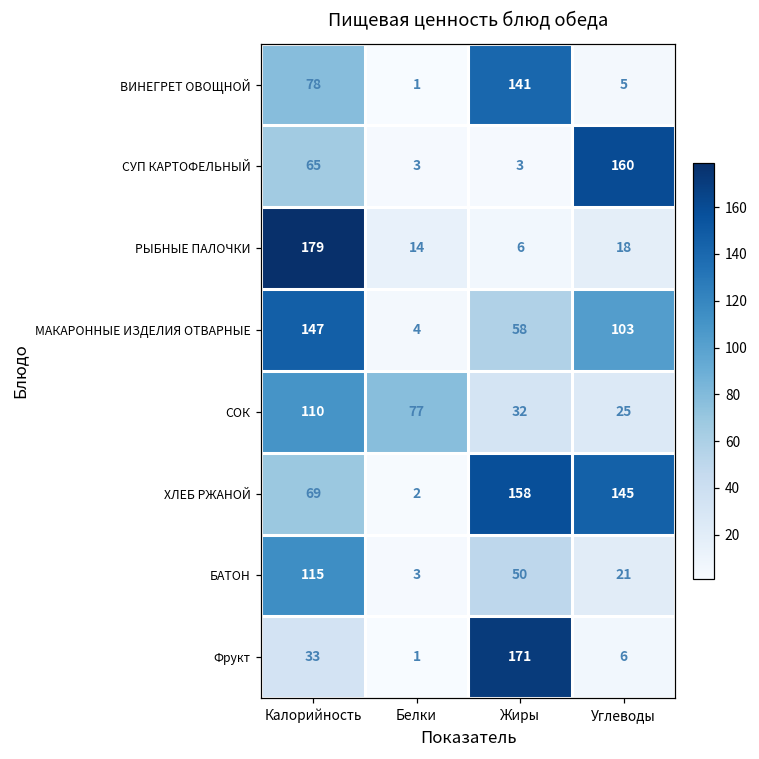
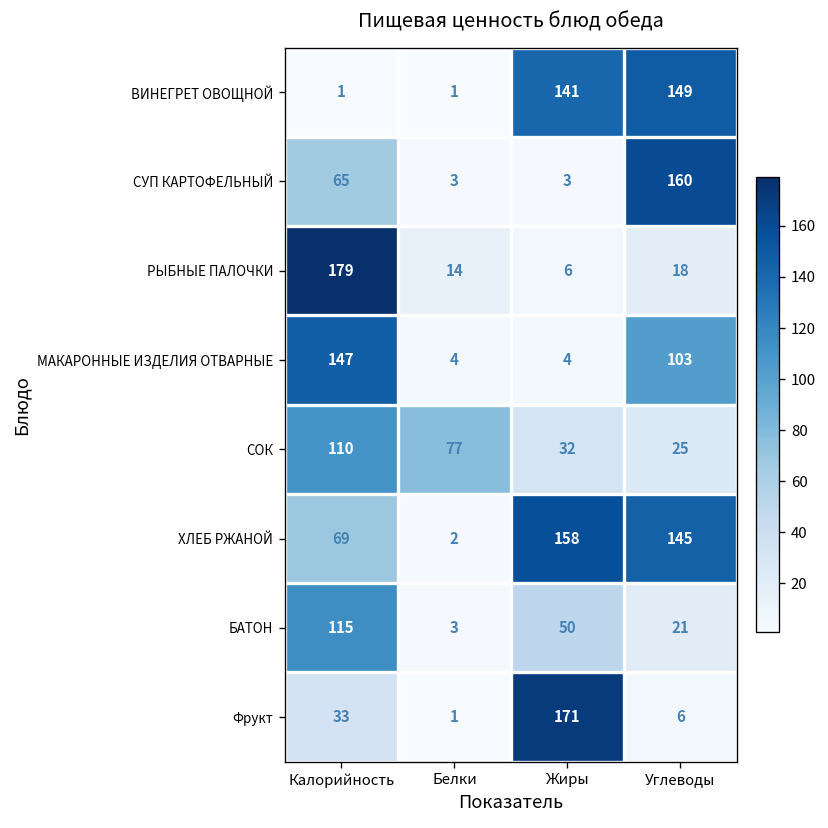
  {
    "ВИНЕГРЕТ ОВОЩНОЙ": {
-     "Калорийность": 78,
+     "Калорийность": 1,
      "Белки": 1,
      "Жиры": 141,
-     "Углеводы": 5
+     "Углеводы": 149
    },
    "СУП КАРТОФЕЛЬНЫЙ": {
      "Калорийность": 65,
      "Белки": 3,
      "Жиры": 3,
      "Углеводы": 160
    },
    "РЫБНЫЕ ПАЛОЧКИ": {
      "Калорийность": 179,
      "Белки": 14,
      "Жиры": 6,
      "Углеводы": 18
    },
    "МАКАРОННЫЕ ИЗДЕЛИЯ ОТВАРНЫЕ": {
      "Калорийность": 147,
      "Белки": 4,
-     "Жиры": 58,
+     "Жиры": 4,
      "Углеводы": 103
    },
    "СОК": {
      "Калорийность": 110,
      "Белки": 77,
      "Жиры": 32,
      "Углеводы": 25
    },
    "ХЛЕБ РЖАНОЙ": {
      "Калорийность": 69,
      "Белки": 2,
      "Жиры": 158,
      "Углеводы": 145
    },
    "БАТОН": {
      "Калорийность": 115,
      "Белки": 3,
      "Жиры": 50,
      "Углеводы": 21
    },
    "Фрукт": {
      "Калорийность": 33,
      "Белки": 1,
      "Жиры": 171,
      "Углеводы": 6
    }
  }
